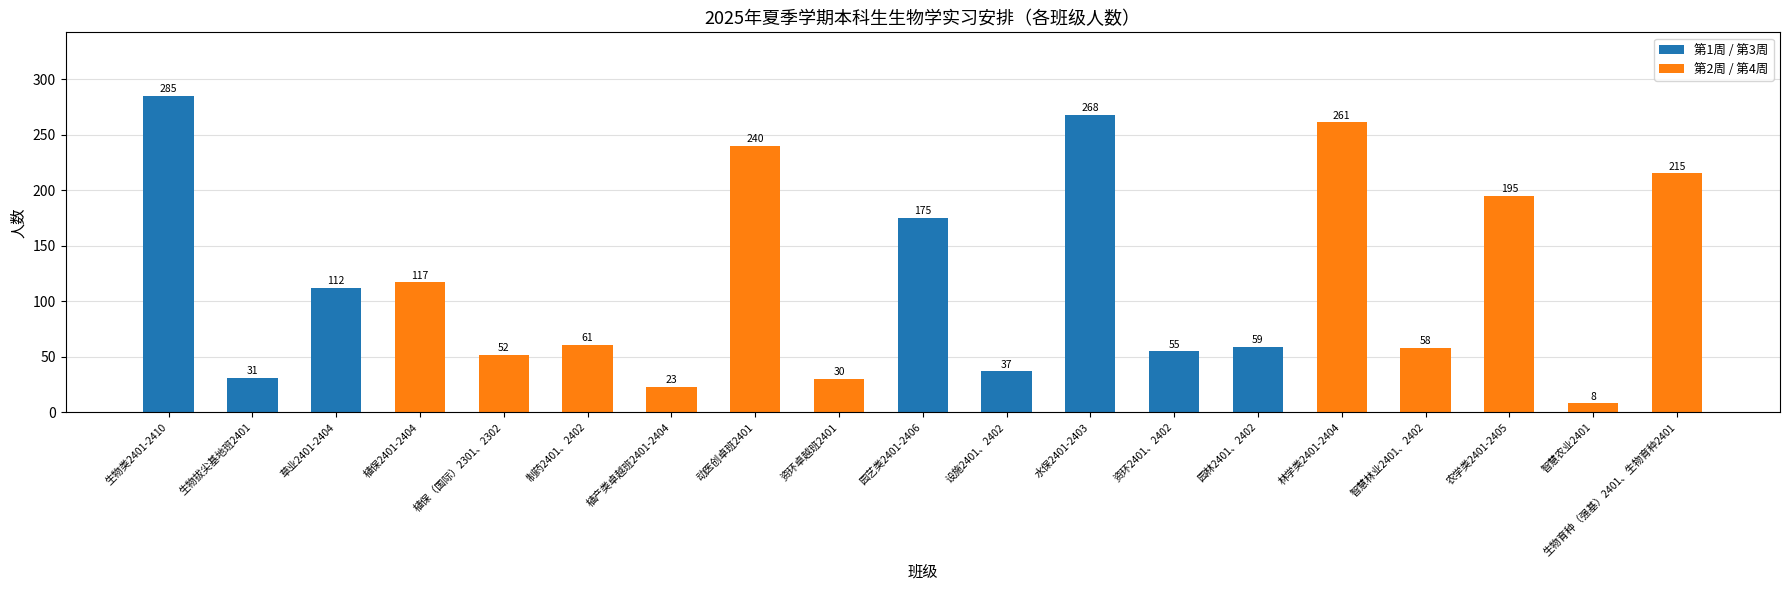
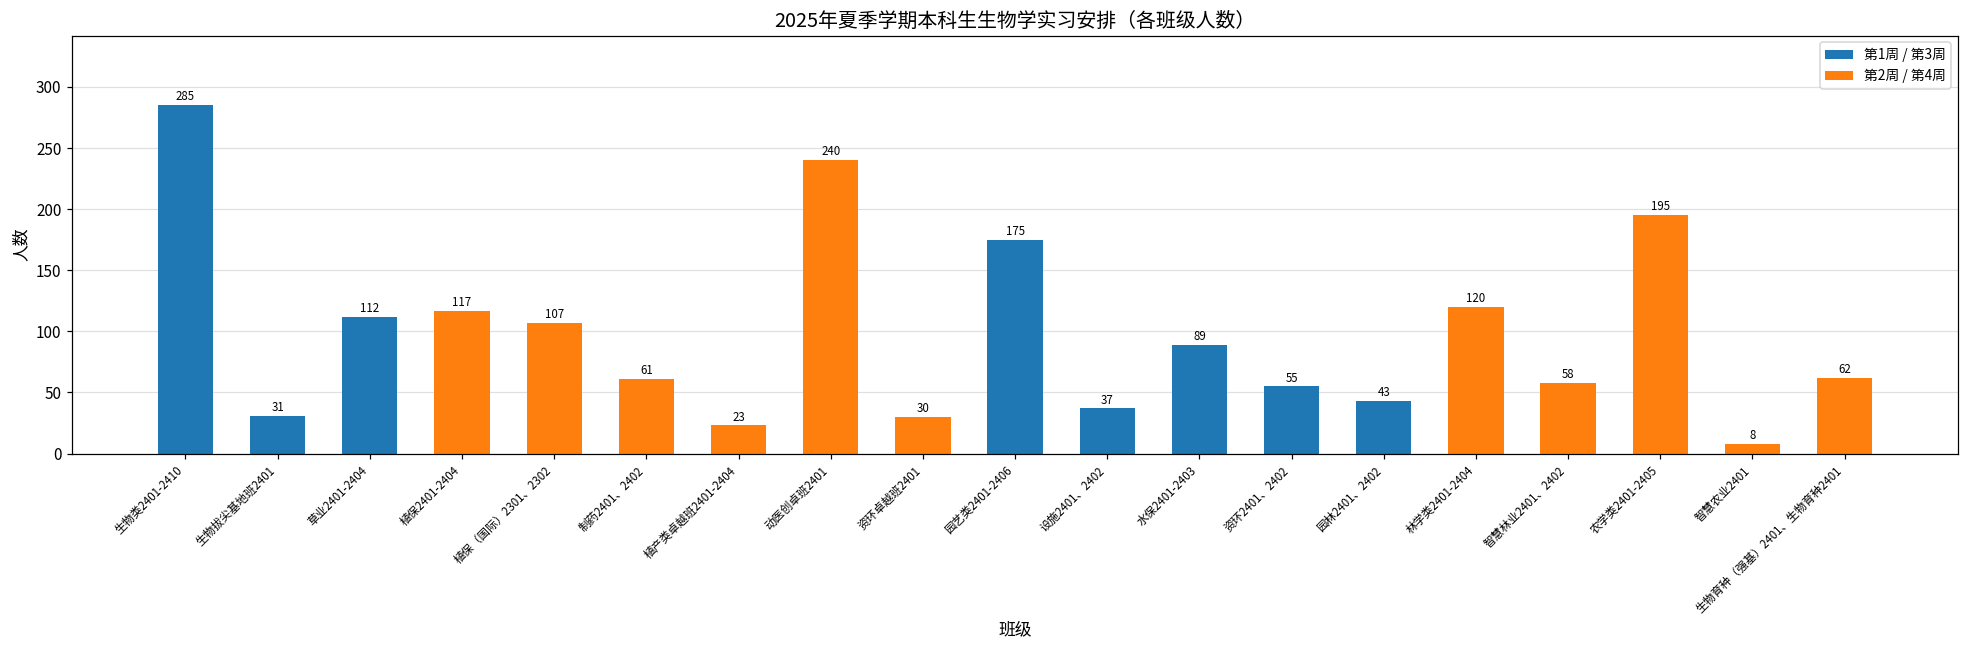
  {
    "生物类2401-2410": 285,
    "生物拔尖基地班2401": 31,
    "草业2401-2404": 112,
    "植保2401-2404": 117,
-   "植保（国际）2301、2302": 52,
+   "植保（国际）2301、2302": 107,
    "制药2401、2402": 61,
    "植产类卓越班2401-2404": 23,
    "动医创卓班2401": 240,
    "资环卓越班2401": 30,
    "园艺类2401-2406": 175,
    "设施2401、2402": 37,
-   "水保2401-2403": 268,
+   "水保2401-2403": 89,
    "资环2401、2402": 55,
-   "园林2401、2402": 59,
-   "林学类2401-2404": 261,
+   "园林2401、2402": 43,
+   "林学类2401-2404": 120,
    "智慧林业2401、2402": 58,
    "农学类2401-2405": 195,
    "智慧农业2401": 8,
-   "生物育种（强基）2401、生物育种2401": 215
+   "生物育种（强基）2401、生物育种2401": 62
  }
